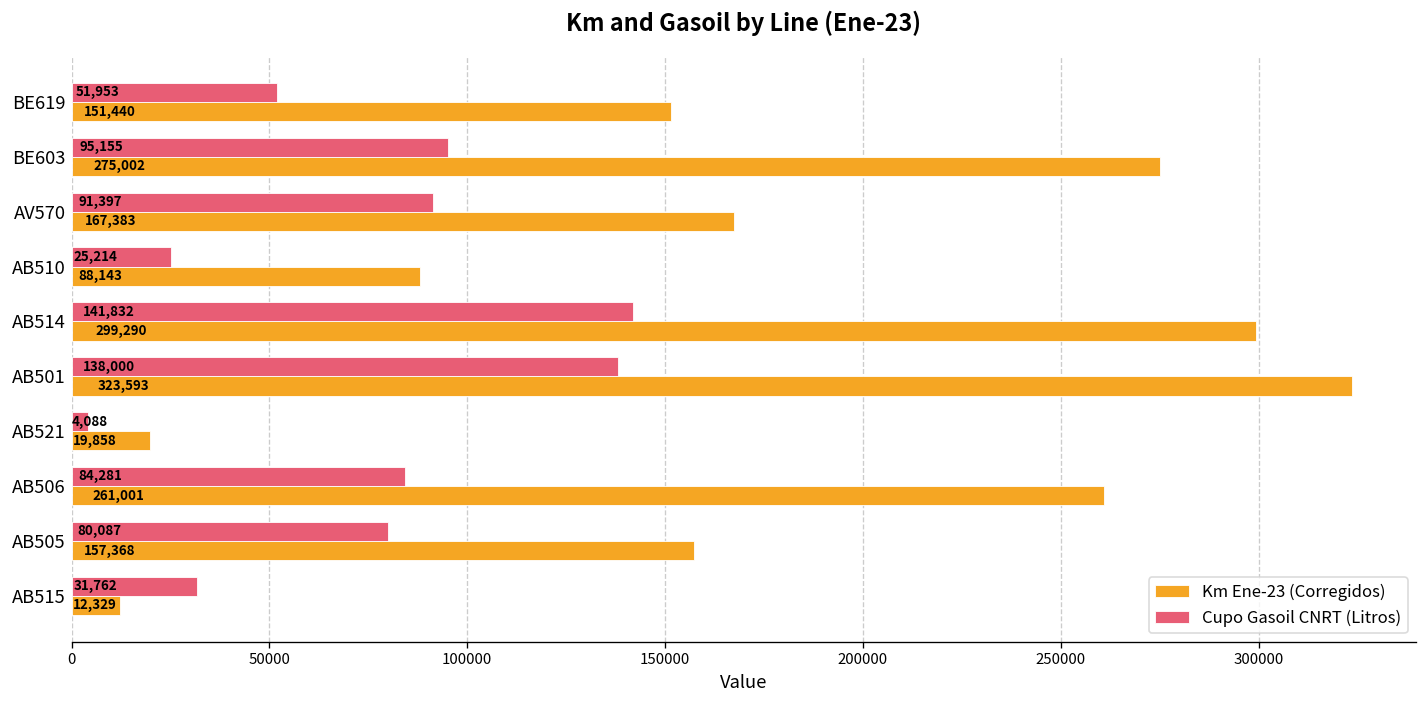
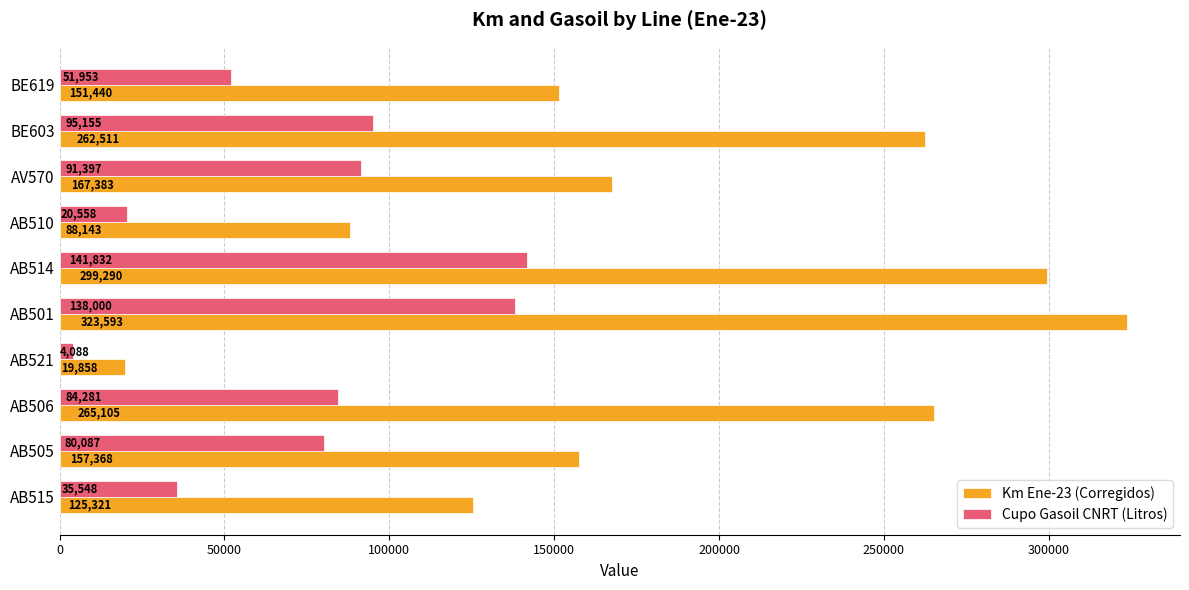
  {
    "Km Ene-23 (Corregidos)": {
      "BE619": "151,440",
-     "BE603": "275,002",
+     "BE603": "262,511",
      "AV570": "167,383",
      "AB510": "88,143",
      "AB514": "299,290",
      "AB501": "323,593",
      "AB521": "19,858",
-     "AB506": "261,001",
+     "AB506": "265,105",
      "AB505": "157,368",
-     "AB515": "12,329"
+     "AB515": "125,321"
    },
    "Cupo Gasoil CNRT (Litros)": {
      "BE619": "51,953",
      "BE603": "95,155",
      "AV570": "91,397",
-     "AB510": "25,214",
+     "AB510": "20,558",
      "AB514": "141,832",
      "AB501": "138,000",
      "AB521": "4,088",
      "AB506": "84,281",
      "AB505": "80,087",
-     "AB515": "31,762"
+     "AB515": "35,548"
    }
  }
